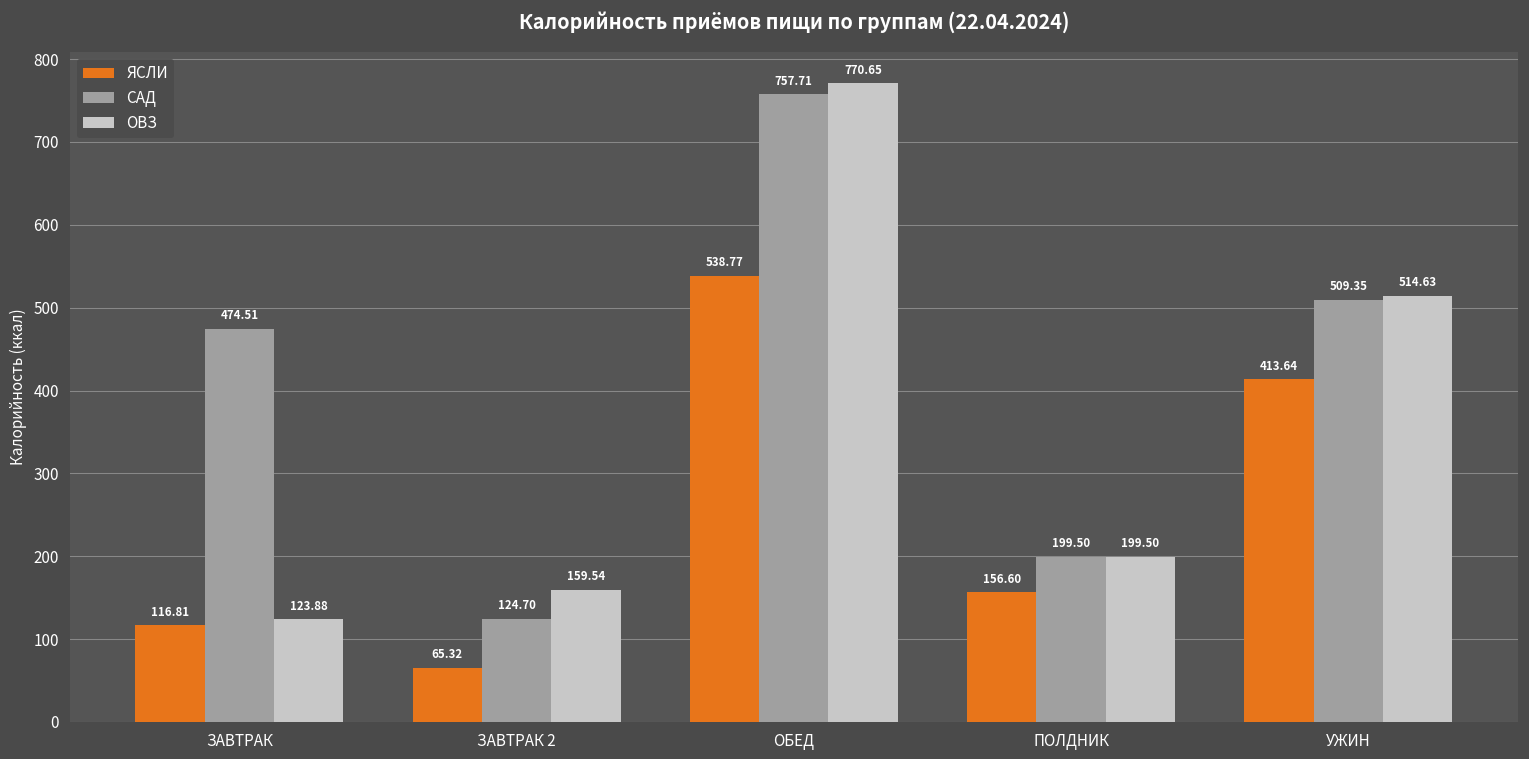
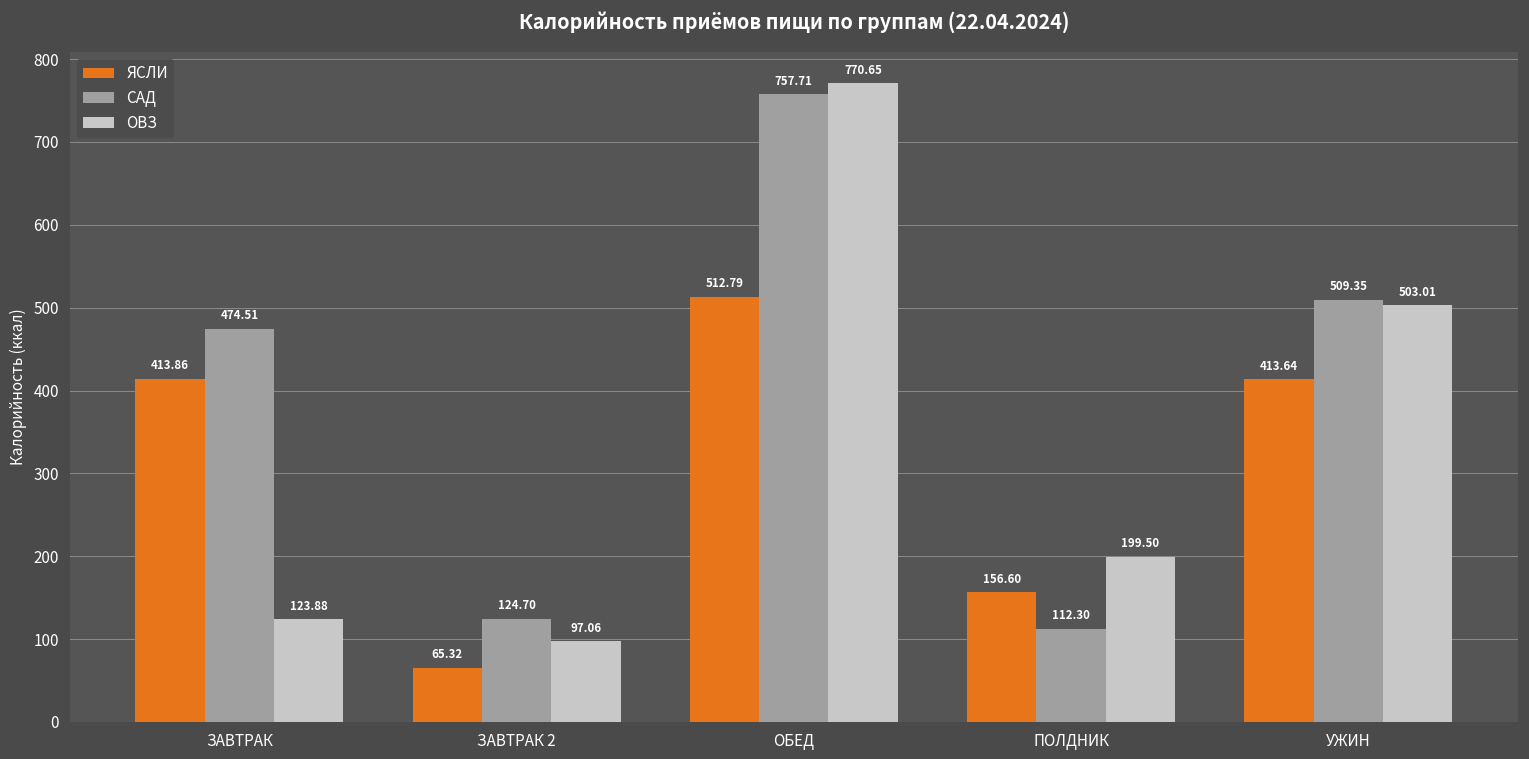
  {
    "ЯСЛИ": {
-     "ЗАВТРАК": 116.81,
+     "ЗАВТРАК": 413.86,
      "ЗАВТРАК 2": 65.32,
-     "ОБЕД": 538.77,
+     "ОБЕД": 512.79,
      "ПОЛДНИК": 156.60,
      "УЖИН": 413.64
    },
    "САД": {
      "ЗАВТРАК": 474.51,
      "ЗАВТРАК 2": 124.70,
      "ОБЕД": 757.71,
-     "ПОЛДНИК": 199.50,
+     "ПОЛДНИК": 112.30,
      "УЖИН": 509.35
    },
    "ОВЗ": {
      "ЗАВТРАК": 123.88,
-     "ЗАВТРАК 2": 159.54,
+     "ЗАВТРАК 2": 97.06,
      "ОБЕД": 770.65,
      "ПОЛДНИК": 199.50,
-     "УЖИН": 514.63
+     "УЖИН": 503.01
    }
  }
